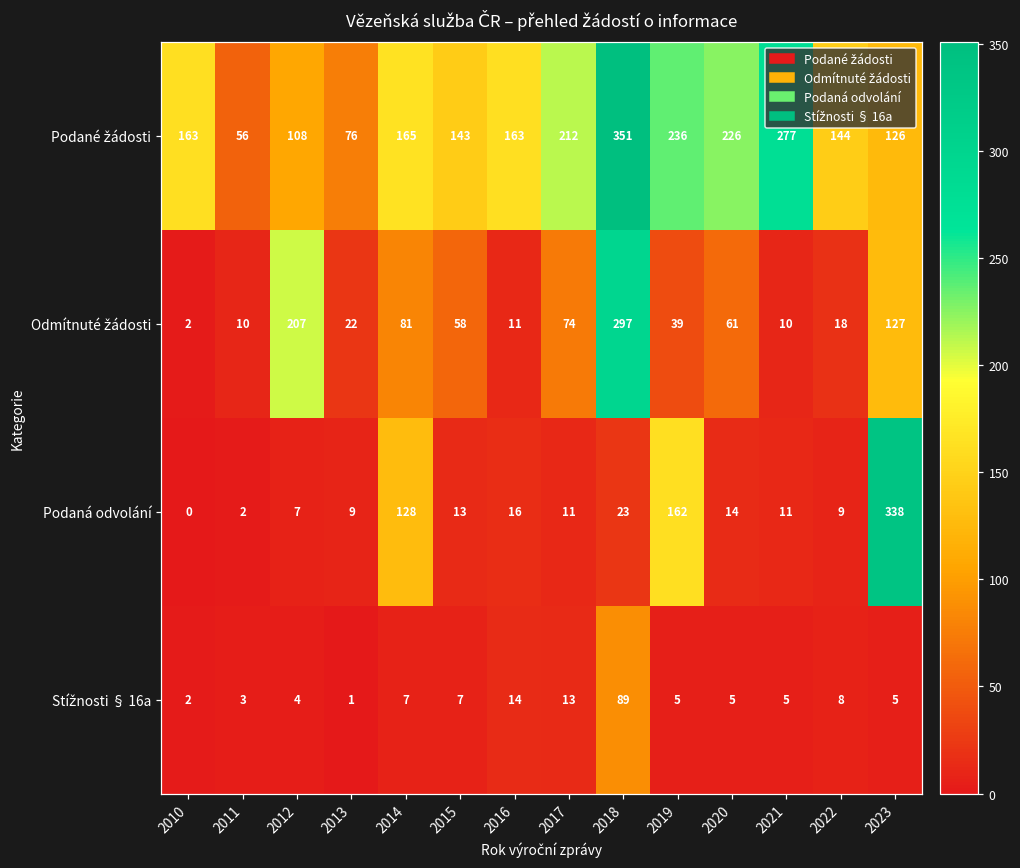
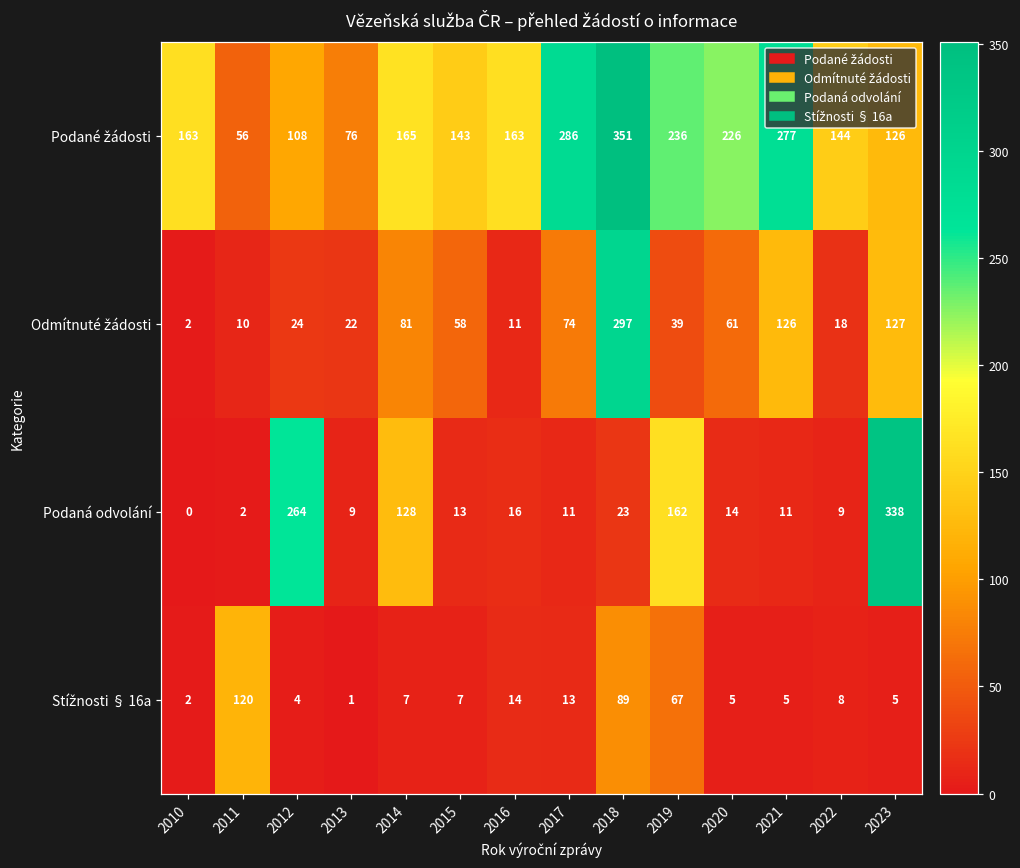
  {
    "Podané žádosti": {
      "2010": 163,
      "2011": 56,
      "2012": 108,
      "2013": 76,
      "2014": 165,
      "2015": 143,
      "2016": 163,
-     "2017": 212,
+     "2017": 286,
      "2018": 351,
      "2019": 236,
      "2020": 226,
      "2021": 277,
      "2022": 144,
      "2023": 126
    },
    "Odmítnuté žádosti": {
      "2010": 2,
      "2011": 10,
-     "2012": 207,
+     "2012": 24,
      "2013": 22,
      "2014": 81,
      "2015": 58,
      "2016": 11,
      "2017": 74,
      "2018": 297,
      "2019": 39,
      "2020": 61,
-     "2021": 10,
+     "2021": 126,
      "2022": 18,
      "2023": 127
    },
    "Podaná odvolání": {
      "2010": 0,
      "2011": 2,
-     "2012": 7,
+     "2012": 264,
      "2013": 9,
      "2014": 128,
      "2015": 13,
      "2016": 16,
      "2017": 11,
      "2018": 23,
      "2019": 162,
      "2020": 14,
      "2021": 11,
      "2022": 9,
      "2023": 338
    },
    "Stížnosti § 16a": {
      "2010": 2,
-     "2011": 3,
+     "2011": 120,
      "2012": 4,
      "2013": 1,
      "2014": 7,
      "2015": 7,
      "2016": 14,
      "2017": 13,
      "2018": 89,
-     "2019": 5,
+     "2019": 67,
      "2020": 5,
      "2021": 5,
      "2022": 8,
      "2023": 5
    }
  }
